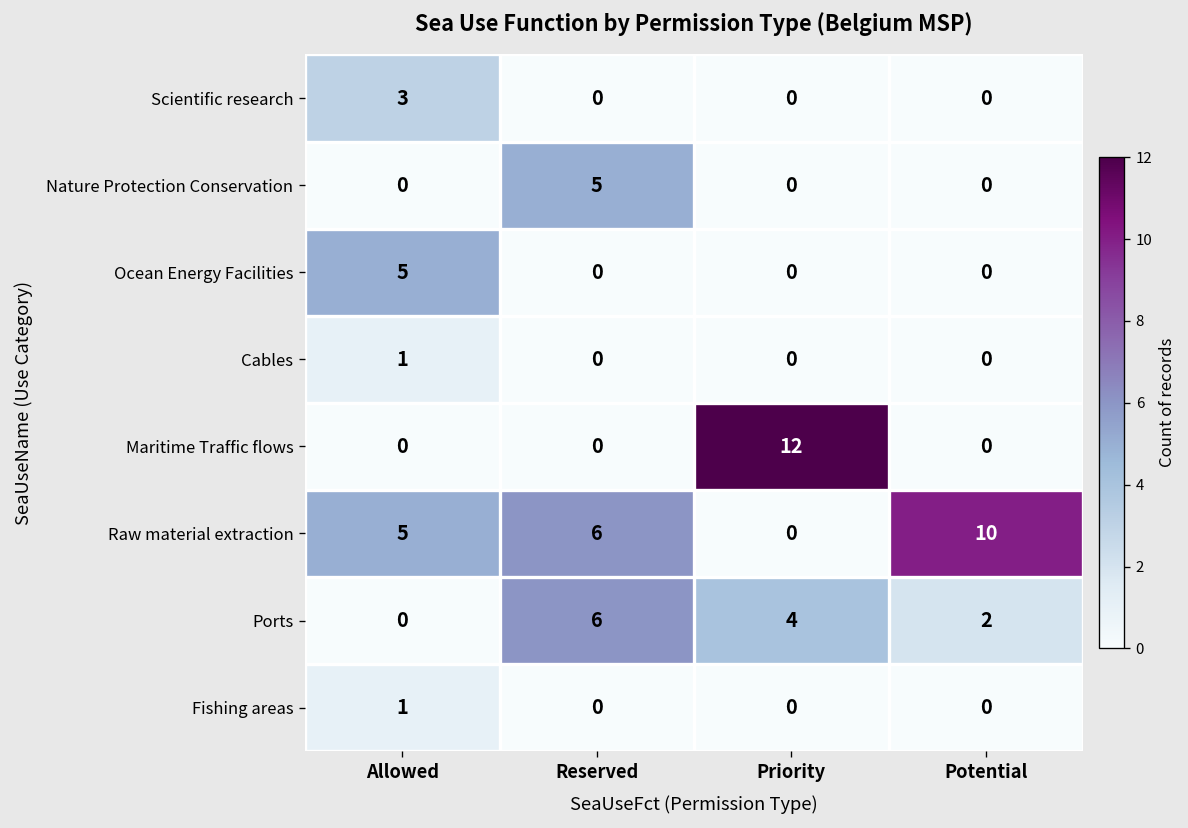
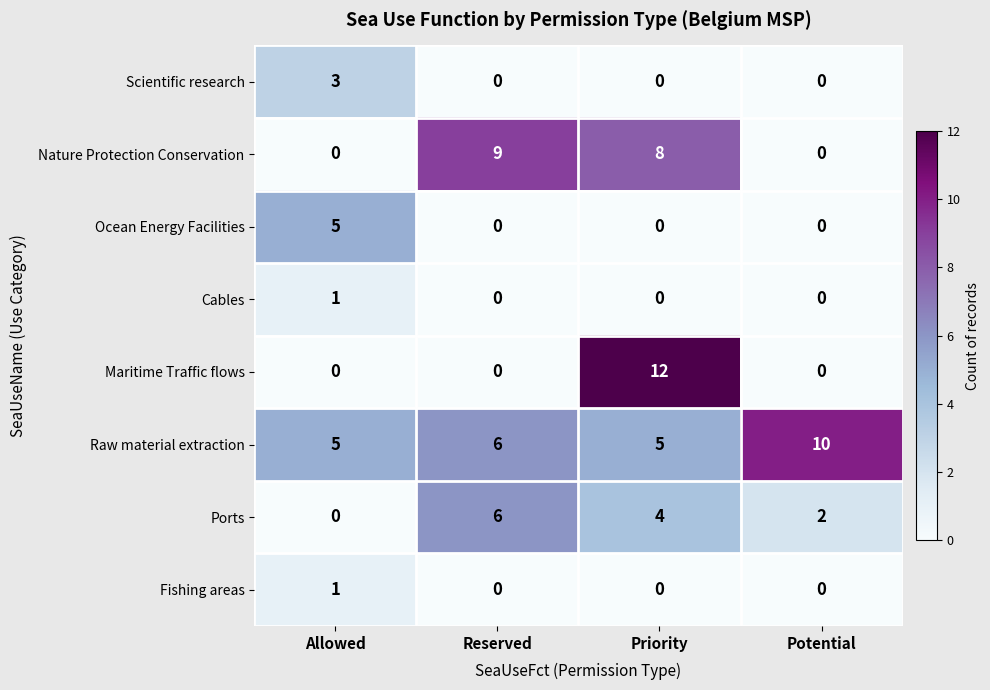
  {
    "Scientific research": {
      "Allowed": 3,
      "Reserved": 0,
      "Priority": 0,
      "Potential": 0
    },
    "Nature Protection Conservation": {
      "Allowed": 0,
-     "Reserved": 5,
-     "Priority": 0,
+     "Reserved": 9,
+     "Priority": 8,
      "Potential": 0
    },
    "Ocean Energy Facilities": {
      "Allowed": 5,
      "Reserved": 0,
      "Priority": 0,
      "Potential": 0
    },
    "Cables": {
      "Allowed": 1,
      "Reserved": 0,
      "Priority": 0,
      "Potential": 0
    },
    "Maritime Traffic flows": {
      "Allowed": 0,
      "Reserved": 0,
      "Priority": 12,
      "Potential": 0
    },
    "Raw material extraction": {
      "Allowed": 5,
      "Reserved": 6,
-     "Priority": 0,
+     "Priority": 5,
      "Potential": 10
    },
    "Ports": {
      "Allowed": 0,
      "Reserved": 6,
      "Priority": 4,
      "Potential": 2
    },
    "Fishing areas": {
      "Allowed": 1,
      "Reserved": 0,
      "Priority": 0,
      "Potential": 0
    }
  }
